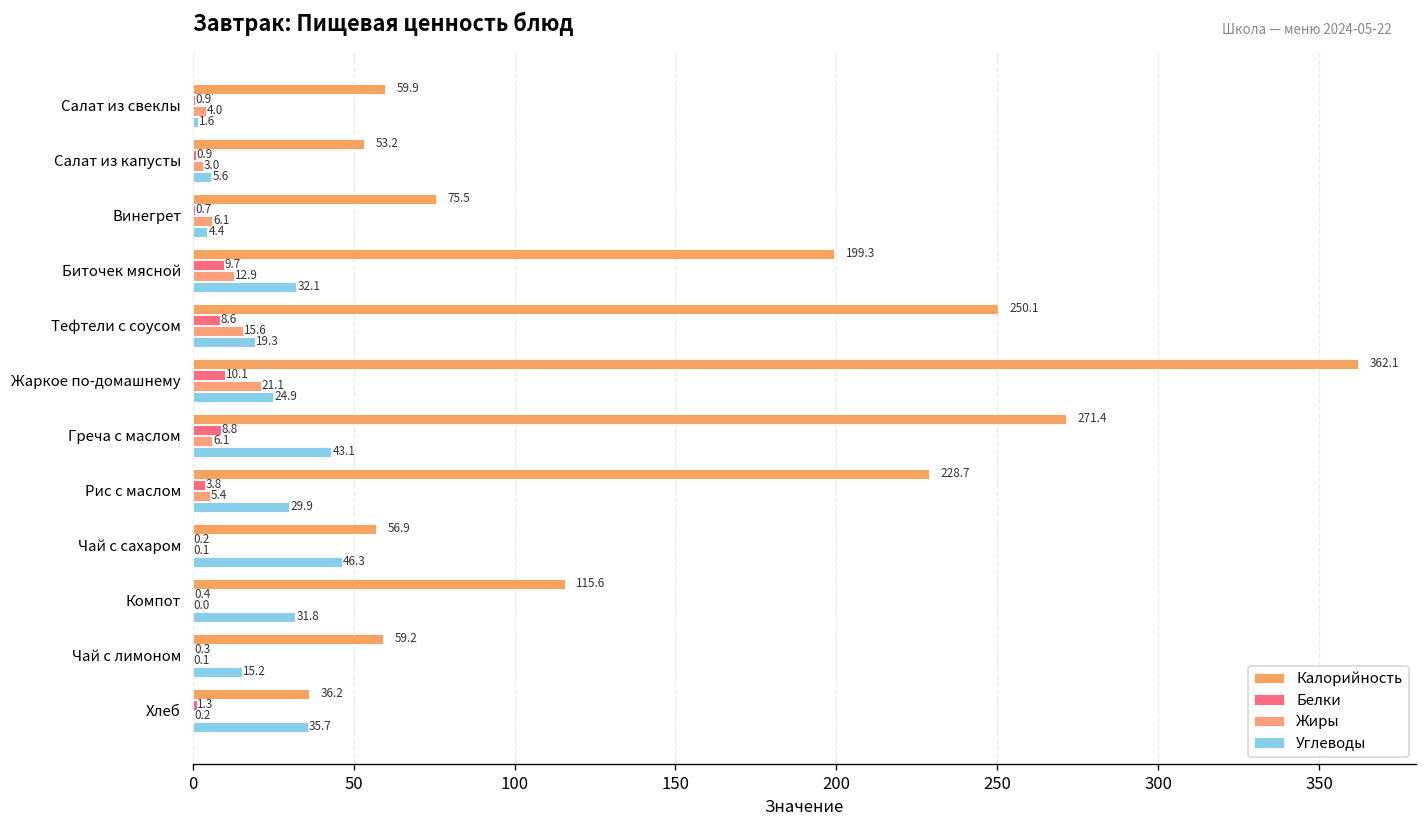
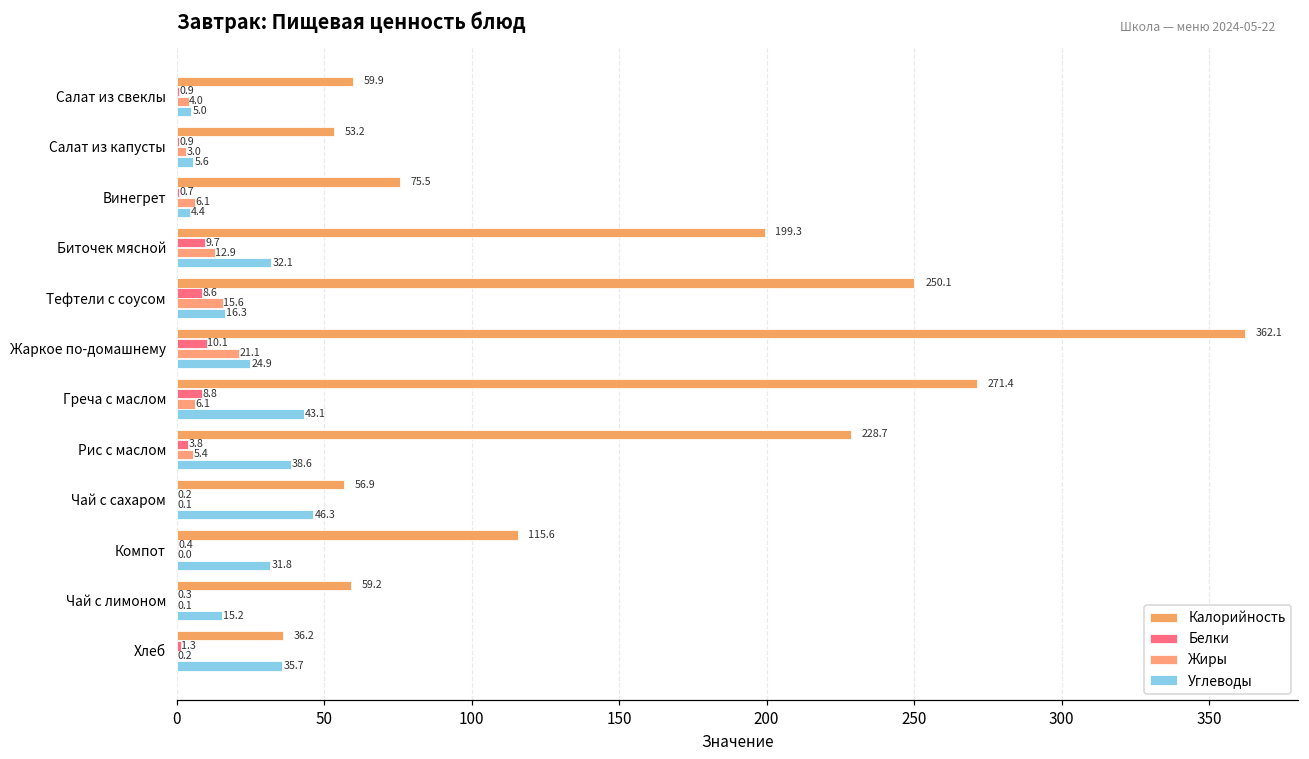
  {
    "Углеводы": {
-     "Салат из свеклы": 1.6,
+     "Салат из свеклы": 5.0,
      "Салат из капусты": 5.6,
      "Винегрет": 4.4,
      "Биточек мясной": 32.1,
-     "Тефтели с соусом": 19.3,
+     "Тефтели с соусом": 16.3,
      "Жаркое по-домашнему": 24.9,
      "Греча с маслом": 43.1,
-     "Рис с маслом": 29.9,
+     "Рис с маслом": 38.6,
      "Чай с сахаром": 46.3,
      "Компот": 31.8,
      "Чай с лимоном": 15.2,
      "Хлеб": 35.7
    }
  }
